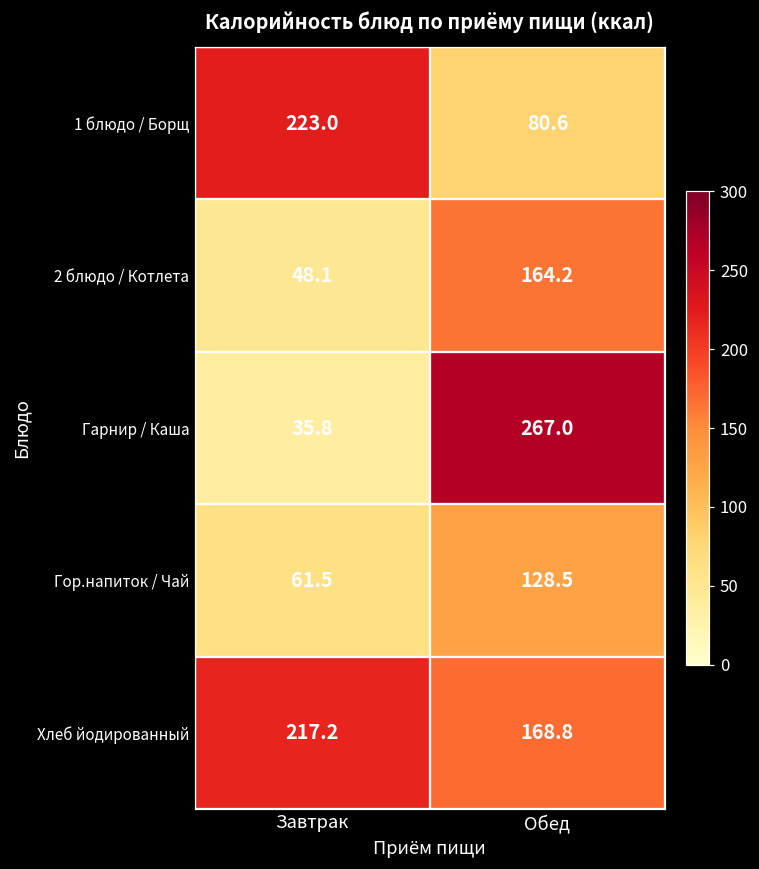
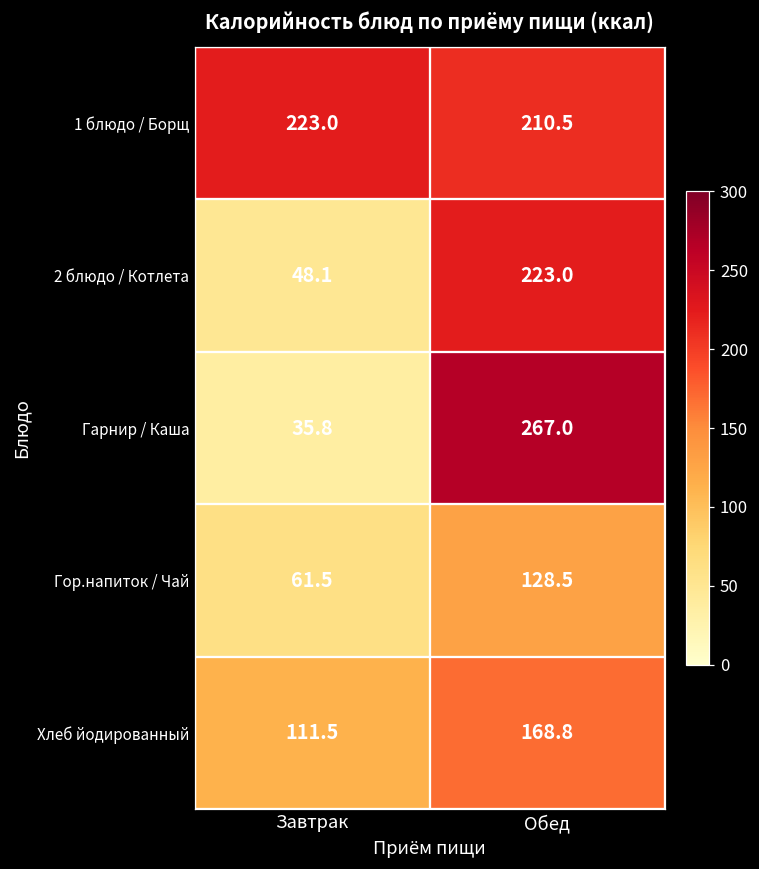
  {
    "1 блюдо / Борщ": {
      "Завтрак": 223.0,
-     "Обед": 80.6
+     "Обед": 210.5
    },
    "2 блюдо / Котлета": {
      "Завтрак": 48.1,
-     "Обед": 164.2
+     "Обед": 223.0
    },
    "Гарнир / Каша": {
      "Завтрак": 35.8,
      "Обед": 267.0
    },
    "Гор.напиток / Чай": {
      "Завтрак": 61.5,
      "Обед": 128.5
    },
    "Хлеб йодированный": {
-     "Завтрак": 217.2,
+     "Завтрак": 111.5,
      "Обед": 168.8
    }
  }
